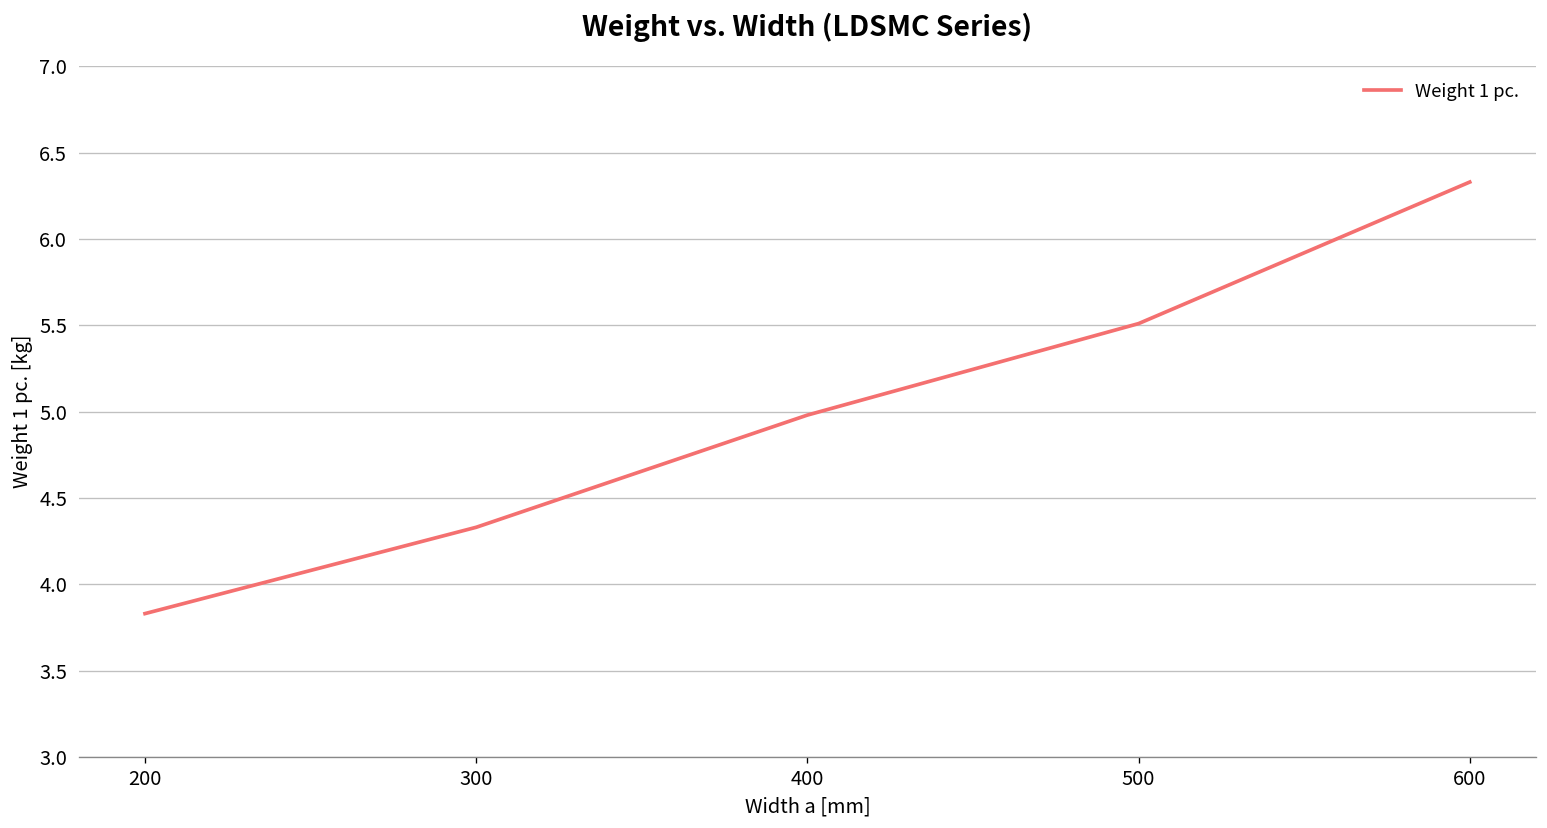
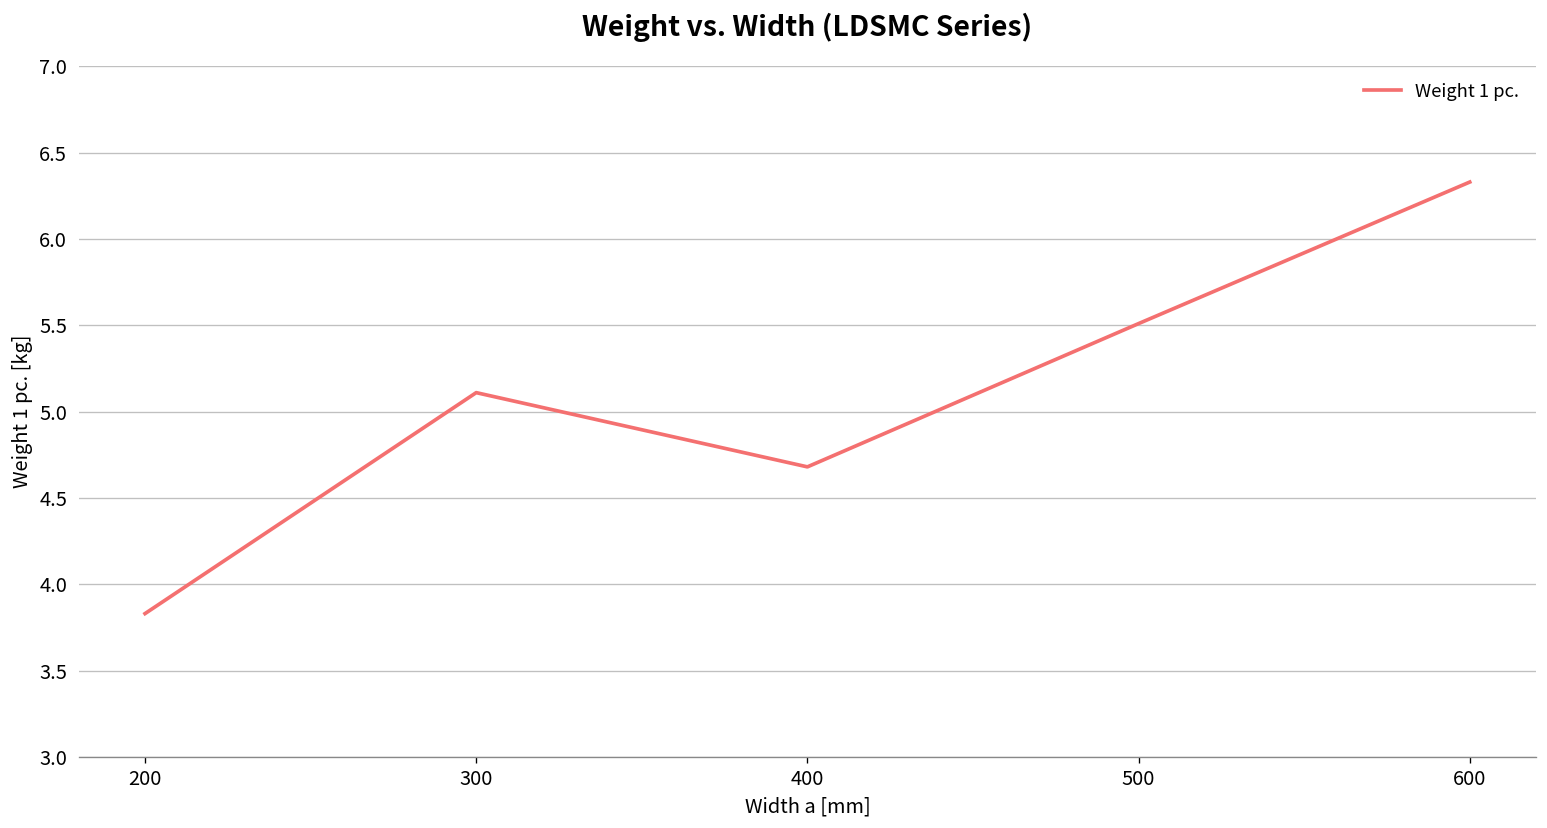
  {
    "200": 3.83,
-   "300": 4.33,
-   "400": 4.98,
+   "300": 5.11,
+   "400": 4.68,
    "500": 5.51,
    "600": 6.33
  }
